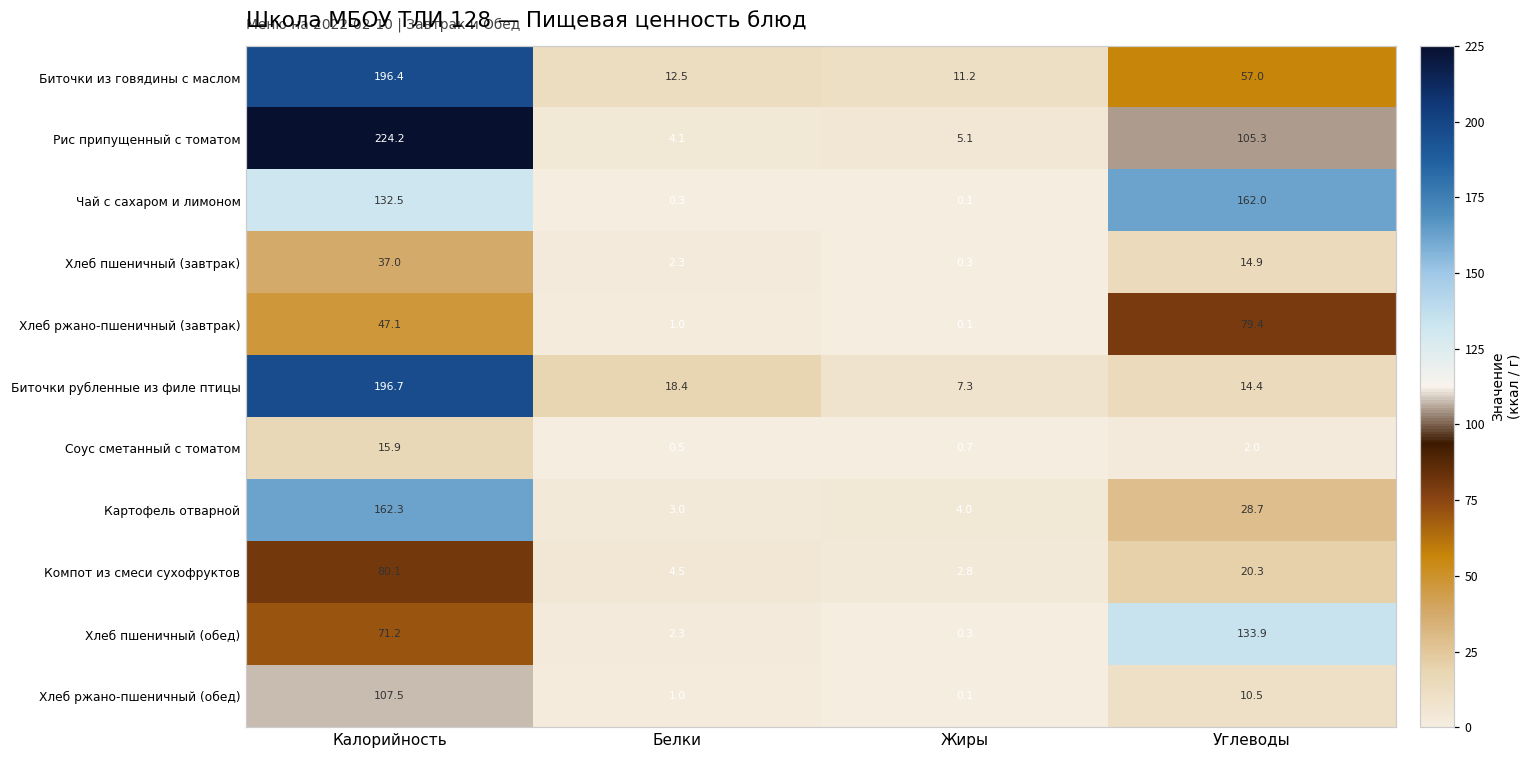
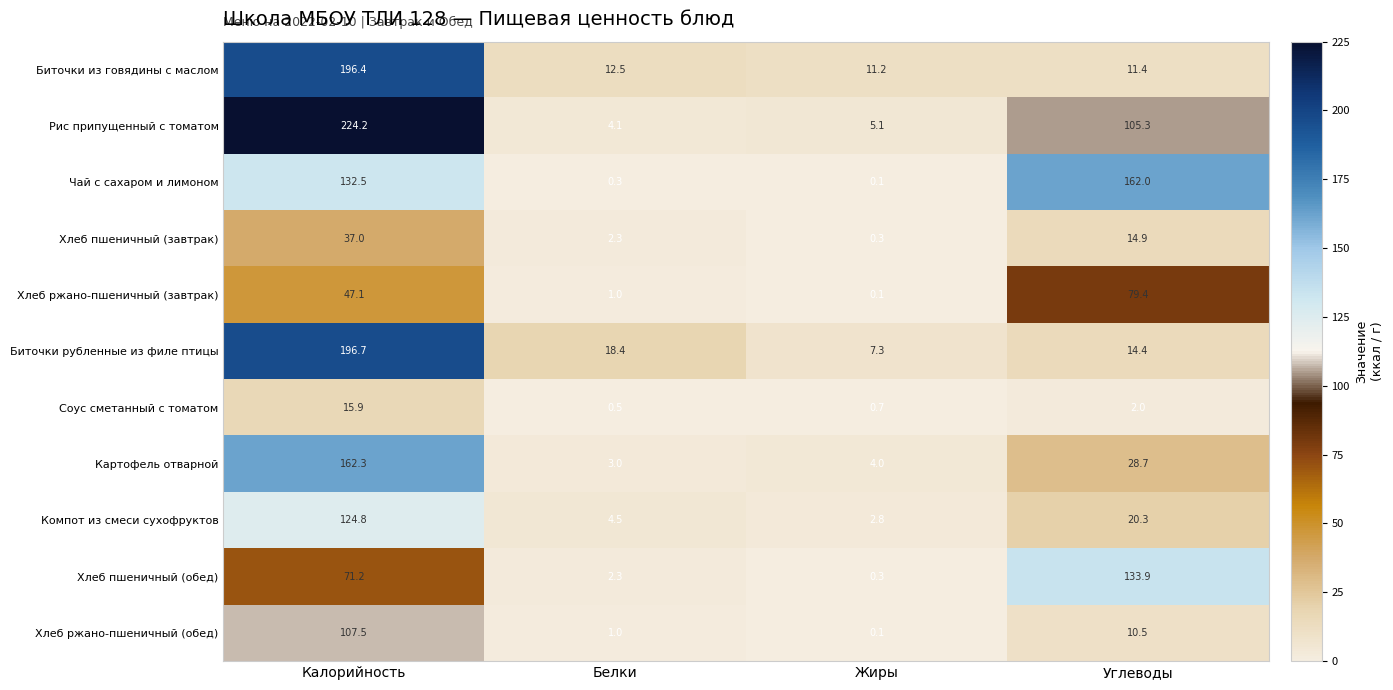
  {
    "Биточки из говядины с маслом": {
      "Калорийность": 196.4,
      "Белки": 12.5,
      "Жиры": 11.2,
-     "Углеводы": 57.0
+     "Углеводы": 11.4
    },
    "Рис припущенный с томатом": {
      "Калорийность": 224.2,
      "Жиры": 5.1,
      "Углеводы": 105.3
    },
    "Чай с сахаром и лимоном": {
      "Калорийность": 132.5,
      "Углеводы": 162.0
    },
    "Хлеб пшеничный (завтрак)": {
      "Калорийность": 37.0,
      "Углеводы": 14.9
    },
    "Хлеб ржано-пшеничный (завтрак)": {
      "Калорийность": 47.1,
      "Углеводы": 79.4
    },
    "Биточки рубленные из филе птицы": {
      "Калорийность": 196.7,
      "Белки": 18.4,
      "Жиры": 7.3,
      "Углеводы": 14.4
    },
    "Соус сметанный с томатом": {
      "Калорийность": 15.9
    },
    "Картофель отварной": {
      "Калорийность": 162.3,
      "Углеводы": 28.7
    },
    "Компот из смеси сухофруктов": {
-     "Калорийность": 80.1,
+     "Калорийность": 124.8,
      "Углеводы": 20.3
    },
    "Хлеб пшеничный (обед)": {
      "Калорийность": 71.2,
      "Углеводы": 133.9
    },
    "Хлеб ржано-пшеничный (обед)": {
      "Калорийность": 107.5,
      "Углеводы": 10.5
    }
  }
